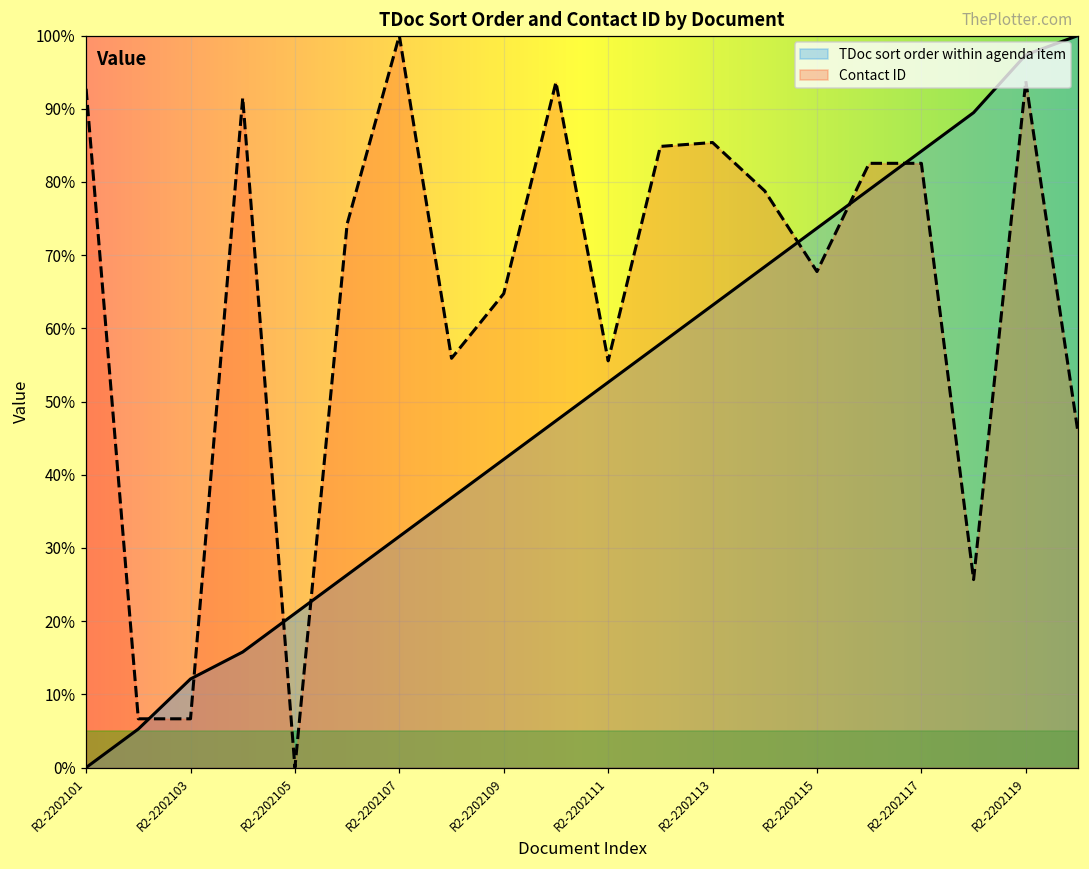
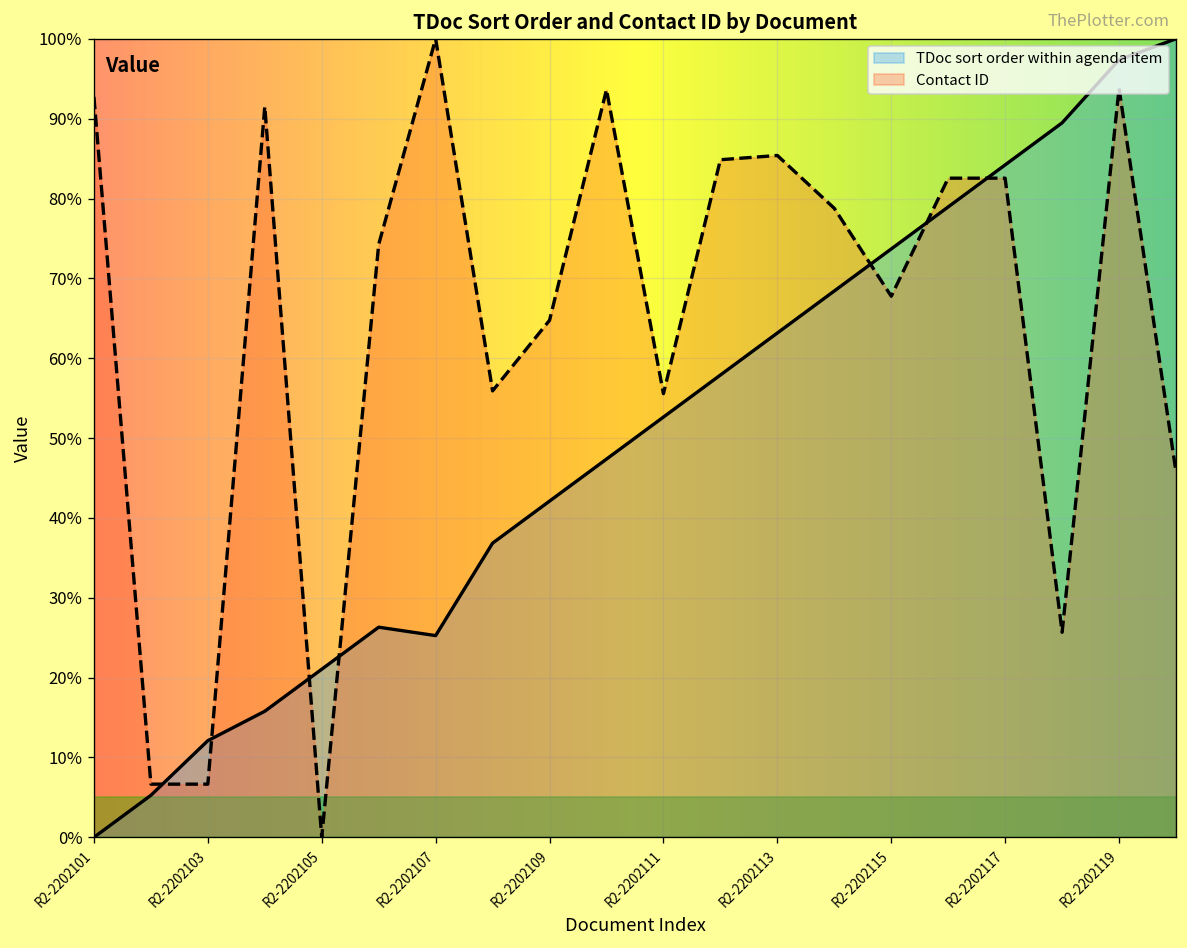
  {
    "TDoc sort order within agenda item": {
      "R2-2202103": "12%",
      "R2-2202105": "21%",
-     "R2-2202107": "32%",
+     "R2-2202107": "25%",
      "R2-2202109": "42%",
      "R2-2202111": "53%",
      "R2-2202113": "63%",
      "R2-2202115": "74%",
      "R2-2202117": "84%"
    },
    "Contact ID": {
      "R2-2202101": "93%",
      "R2-2202103": "7%",
      "R2-2202107": "100%",
      "R2-2202109": "65%",
      "R2-2202111": "56%",
      "R2-2202113": "85%",
      "R2-2202115": "68%",
      "R2-2202117": "83%"
    }
  }
